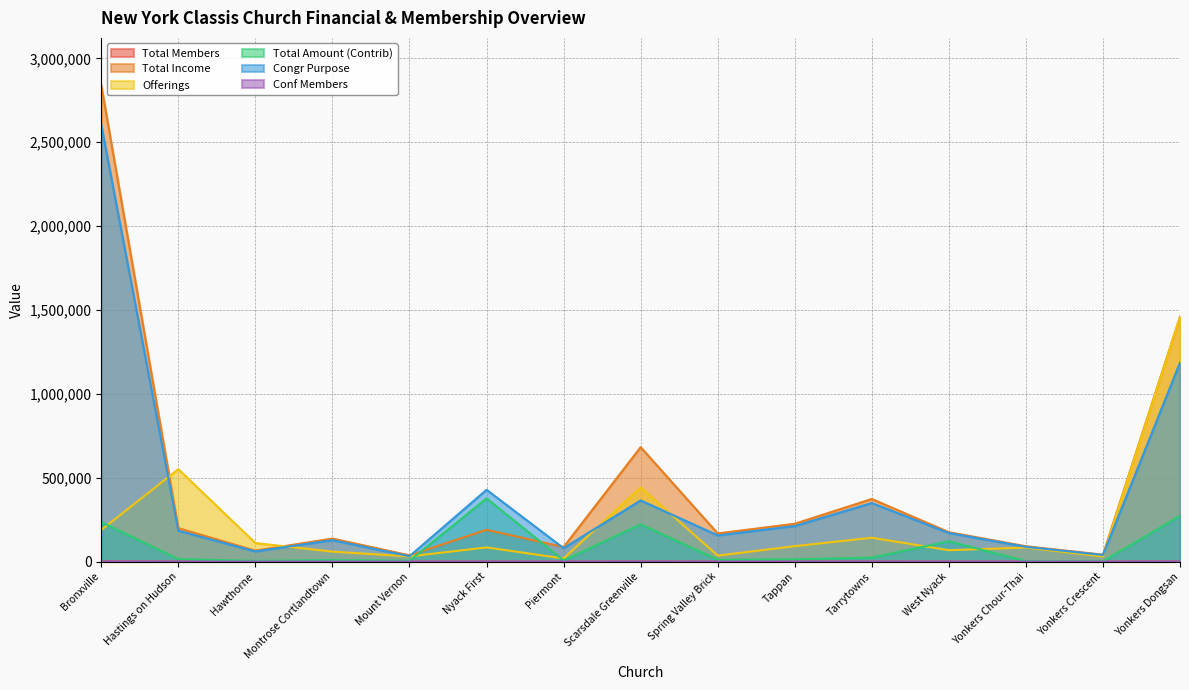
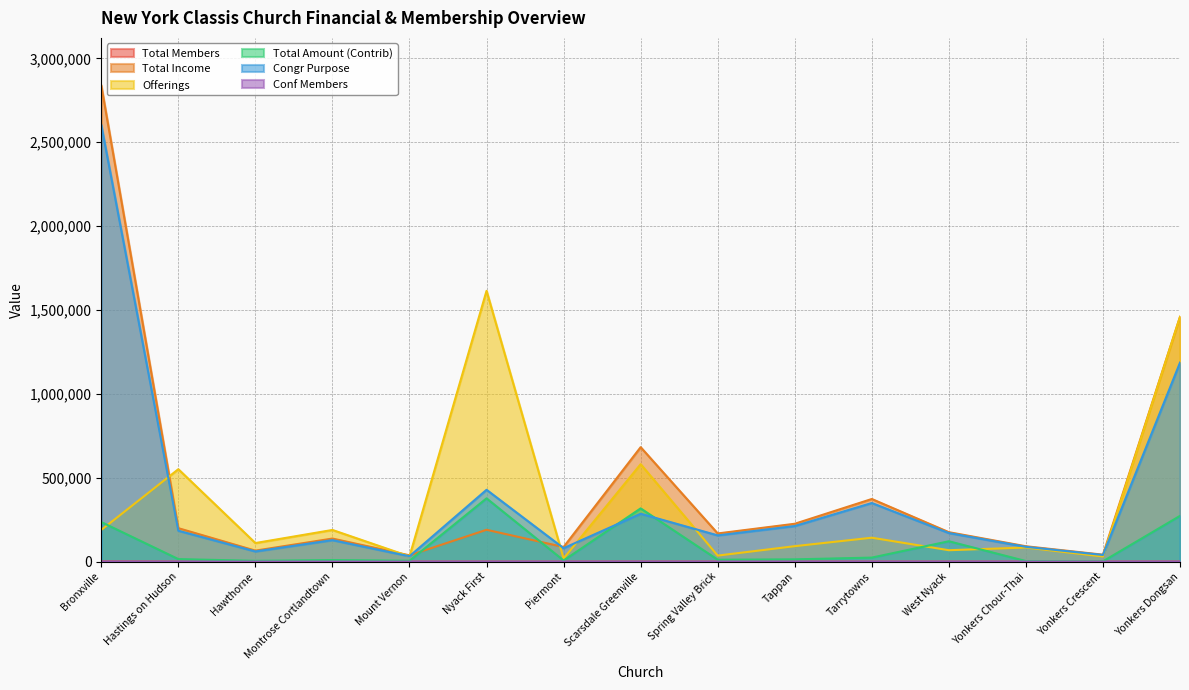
  {
    "Offerings": {
      "Bronxville": "190,000",
      "Hastings on Hudson": "550,000",
      "Hawthorne": "110,000",
-     "Montrose Cortlandtown": "60,000",
-     "Nyack First": "80,000",
-     "Scarsdale Greenville": "440,000",
+     "Montrose Cortlandtown": "190,000",
+     "Nyack First": "1,610,000",
+     "Scarsdale Greenville": "580,000",
      "Spring Valley Brick": "40,000",
      "Tappan": "90,000",
      "Tarrytowns": "140,000",
      "West Nyack": "70,000"
    },
    "Total Amount (Contrib)": {
      "Bronxville": "240,000",
      "Nyack First": "380,000",
-     "Scarsdale Greenville": "220,000",
+     "Scarsdale Greenville": "320,000",
      "Tarrytowns": "20,000",
      "West Nyack": "120,000",
      "Yonkers Dongsan": "270,000"
    },
    "Congr Purpose": {
      "Bronxville": "2,600,000",
      "Nyack First": "430,000",
-     "Scarsdale Greenville": "360,000",
+     "Scarsdale Greenville": "290,000",
      "Tarrytowns": "350,000",
      "Yonkers Dongsan": "1,190,000"
    }
  }
